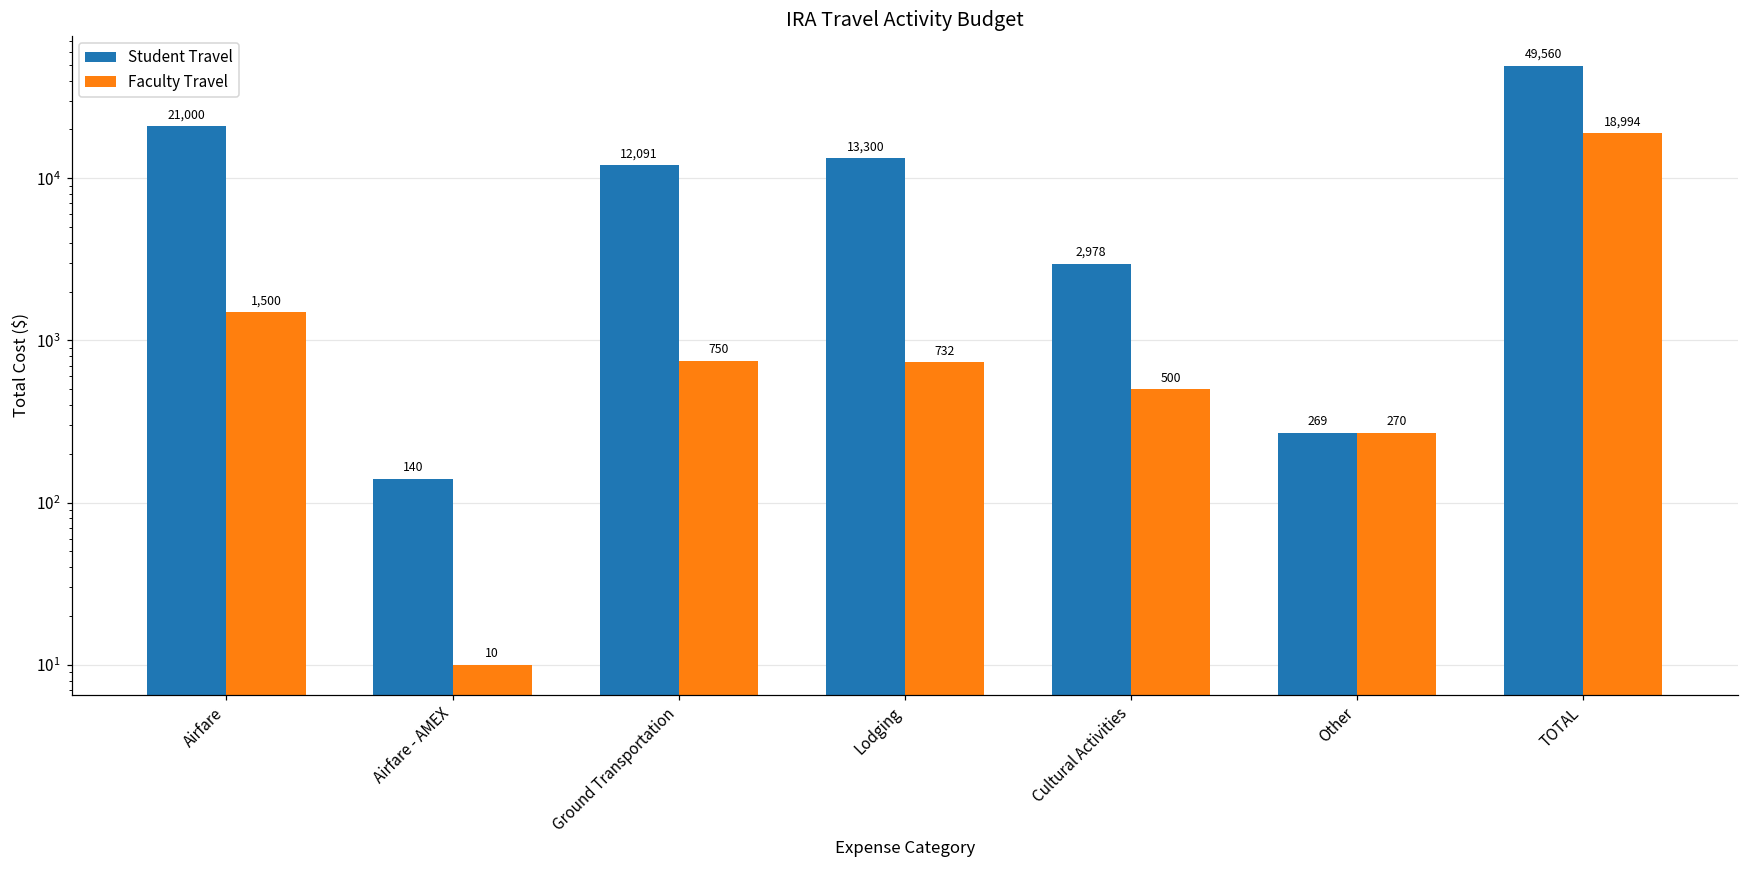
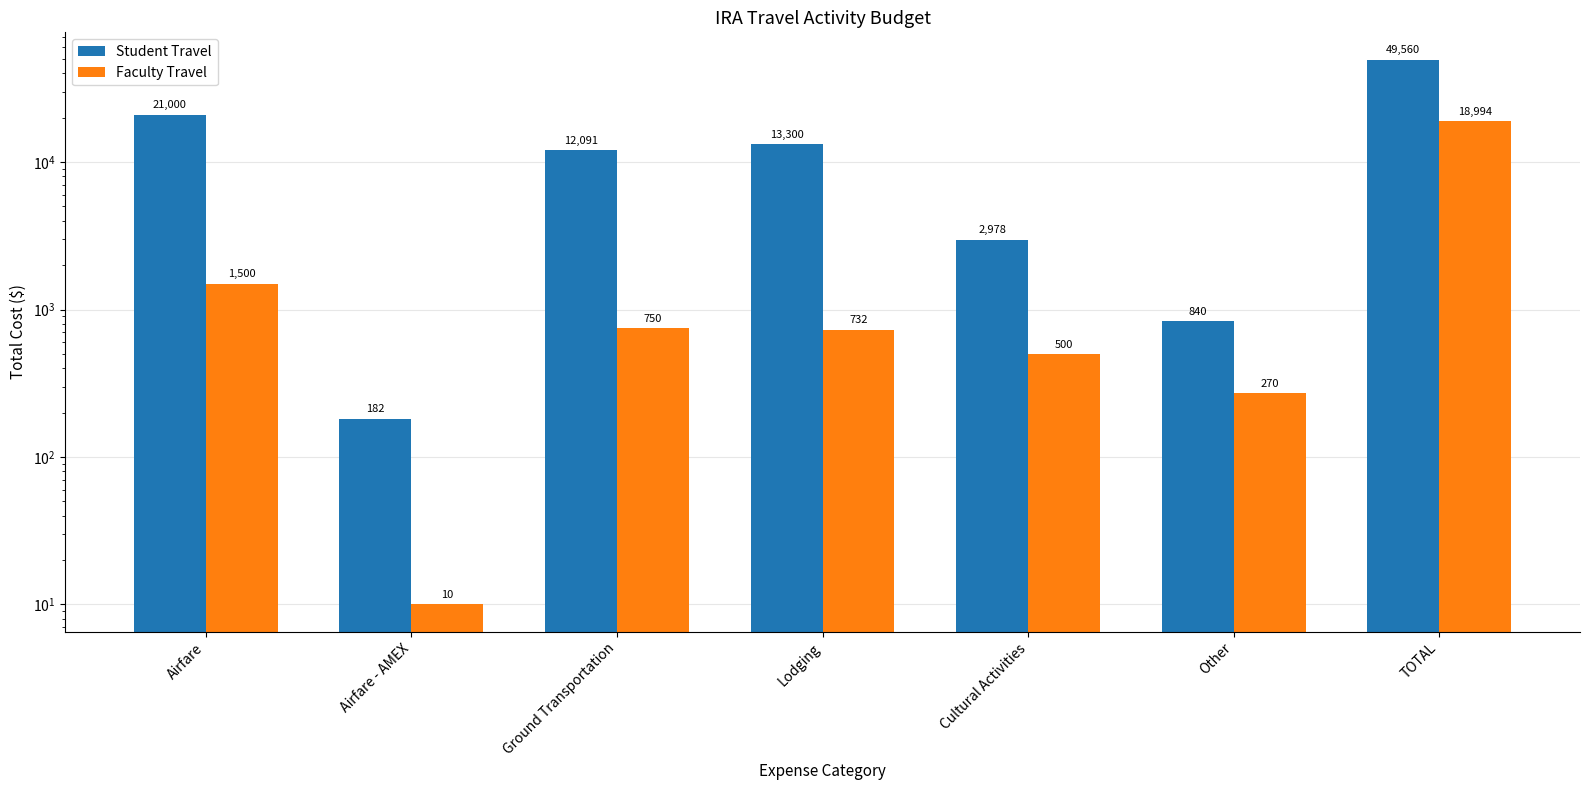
  {
    "Student Travel": {
      "Airfare": "21,000",
-     "Airfare - AMEX": "140",
+     "Airfare - AMEX": "182",
      "Ground Transportation": "12,091",
      "Lodging": "13,300",
      "Cultural Activities": "2,978",
-     "Other": "269",
+     "Other": "840",
      "TOTAL": "49,560"
    },
    "Faculty Travel": {
      "Airfare": "1,500",
      "Airfare - AMEX": "10",
      "Ground Transportation": "750",
      "Lodging": "732",
      "Cultural Activities": "500",
      "Other": "270",
      "TOTAL": "18,994"
    }
  }
